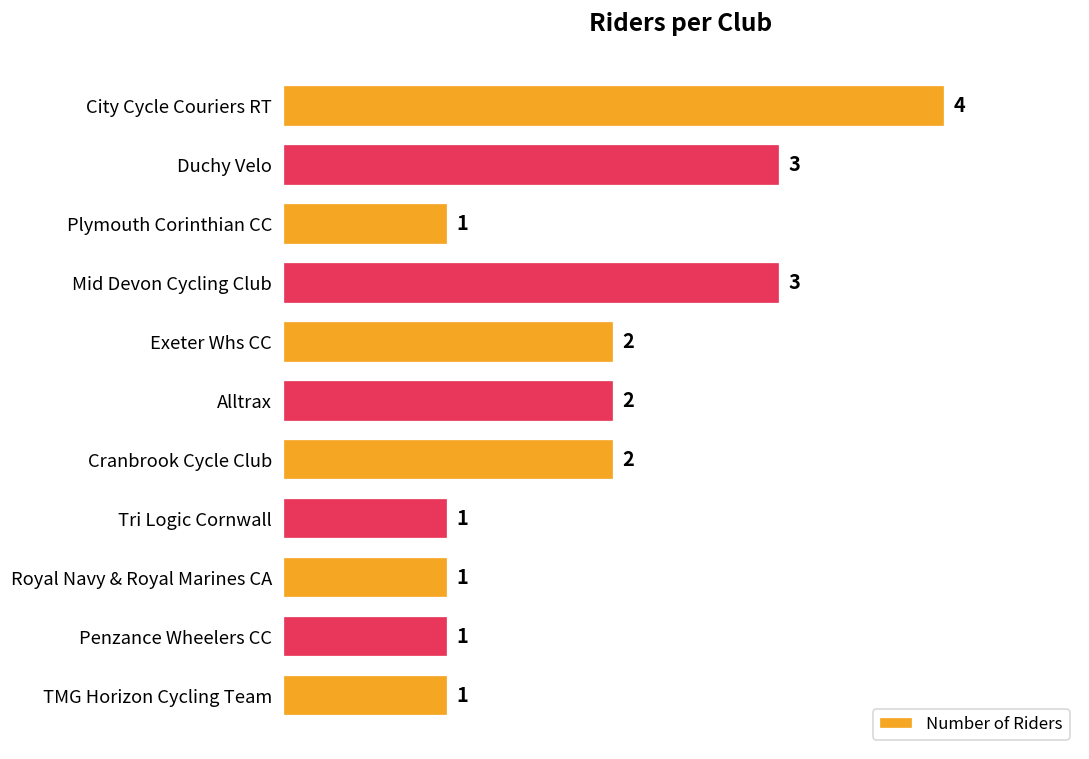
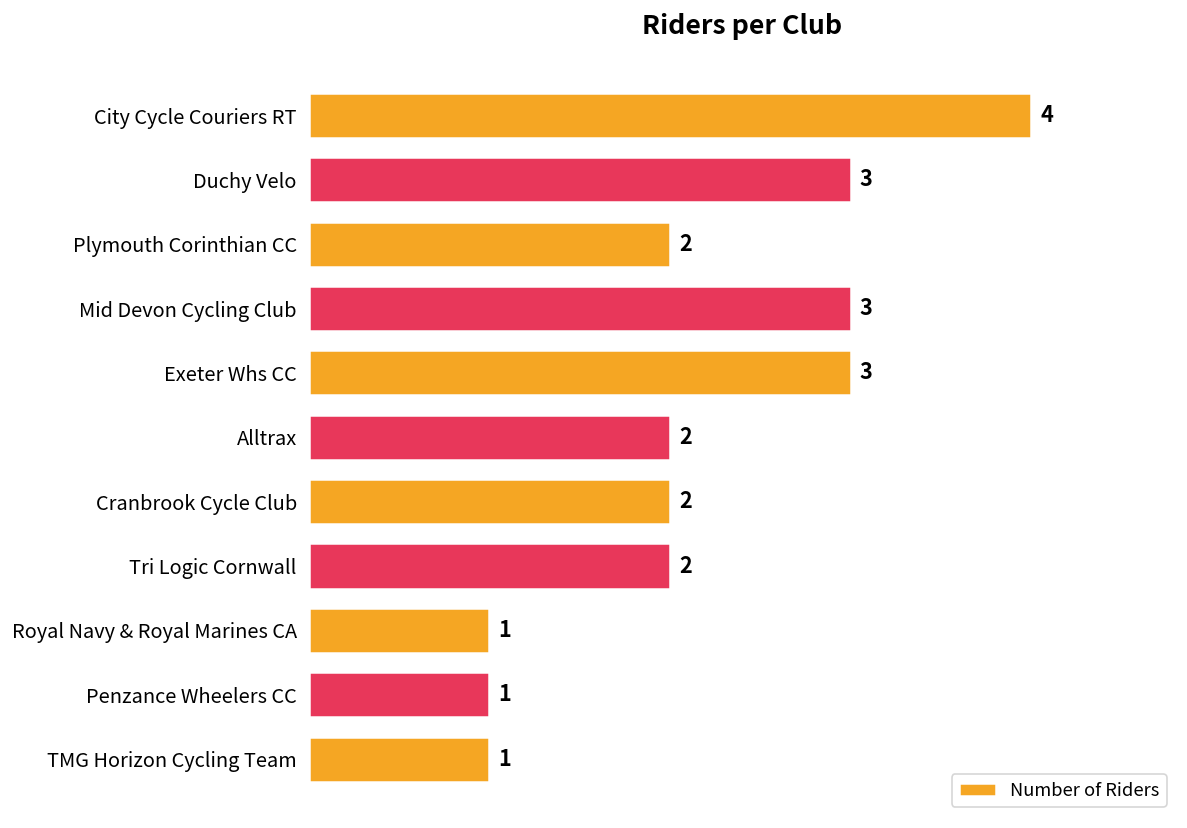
  {
    "City Cycle Couriers RT": 4,
    "Duchy Velo": 3,
-   "Plymouth Corinthian CC": 1,
+   "Plymouth Corinthian CC": 2,
    "Mid Devon Cycling Club": 3,
-   "Exeter Whs CC": 2,
+   "Exeter Whs CC": 3,
    "Alltrax": 2,
    "Cranbrook Cycle Club": 2,
-   "Tri Logic Cornwall": 1,
+   "Tri Logic Cornwall": 2,
    "Royal Navy & Royal Marines CA": 1,
    "Penzance Wheelers CC": 1,
    "TMG Horizon Cycling Team": 1
  }
